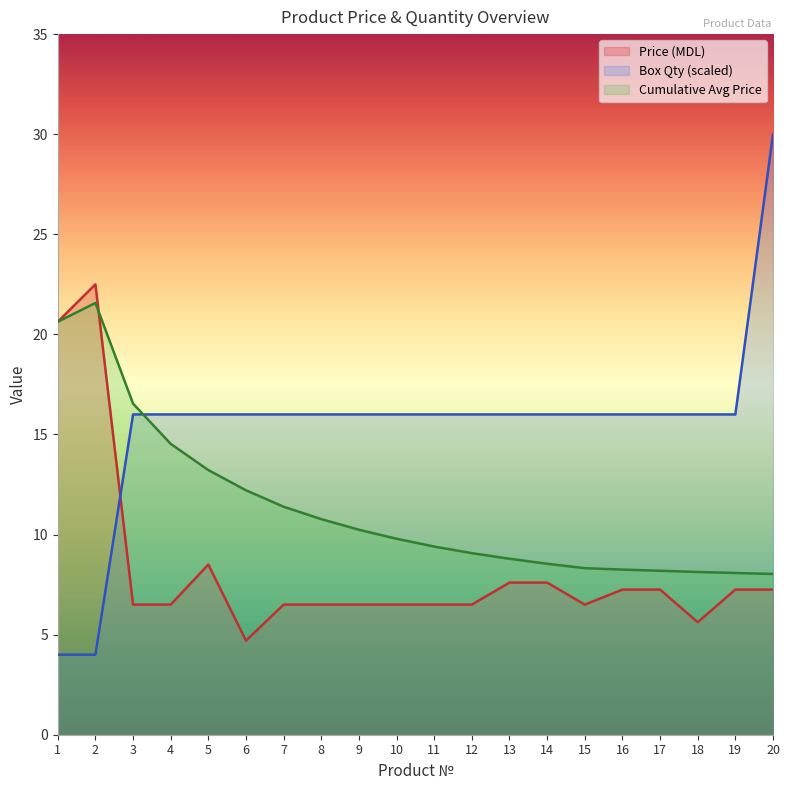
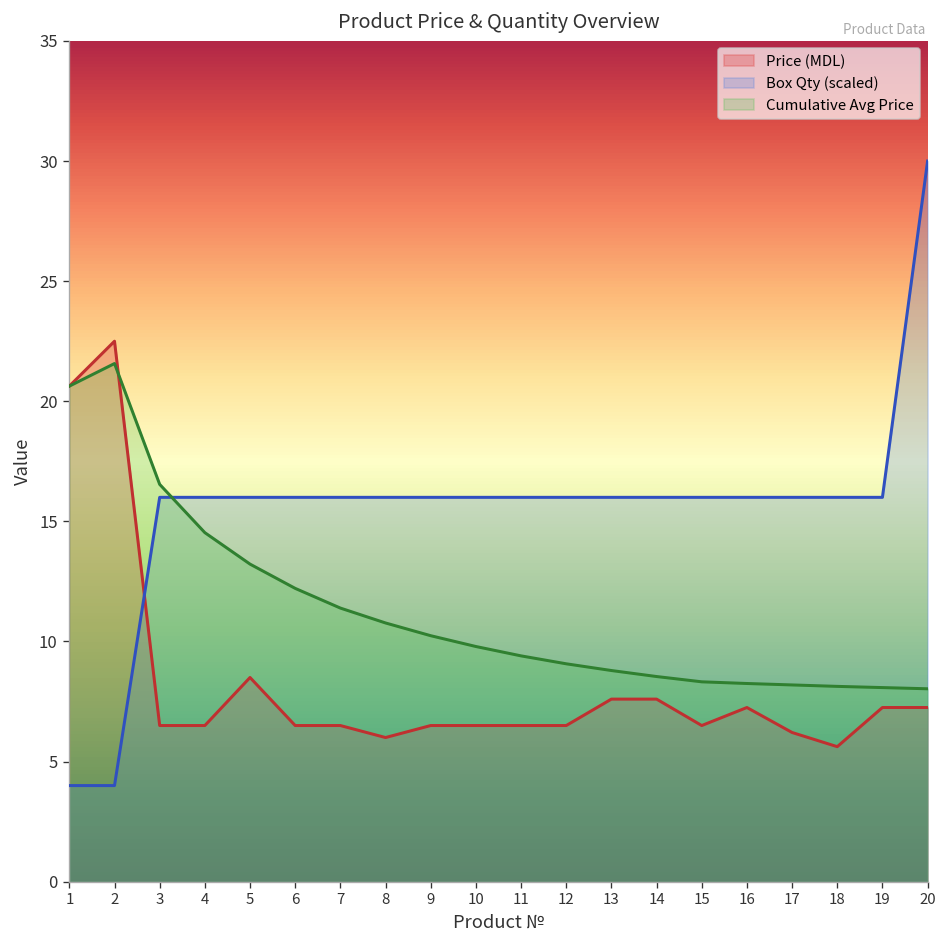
  {
    "Price (MDL)": {
      "2": 22.5,
      "3": 6.5,
      "4": 6.5,
      "5": 8.5,
-     "6": 4.7,
+     "6": 6.5,
      "7": 6.5,
-     "8": 6.5,
+     "8": 6.0,
      "9": 6.5,
      "10": 6.5,
      "11": 6.5,
      "12": 6.5,
      "13": 7.6,
      "14": 7.6,
      "15": 6.5,
      "16": 7.3,
-     "17": 7.3,
+     "17": 6.2,
      "18": 5.6,
      "19": 7.3,
      "20": 7.3
    }
  }
